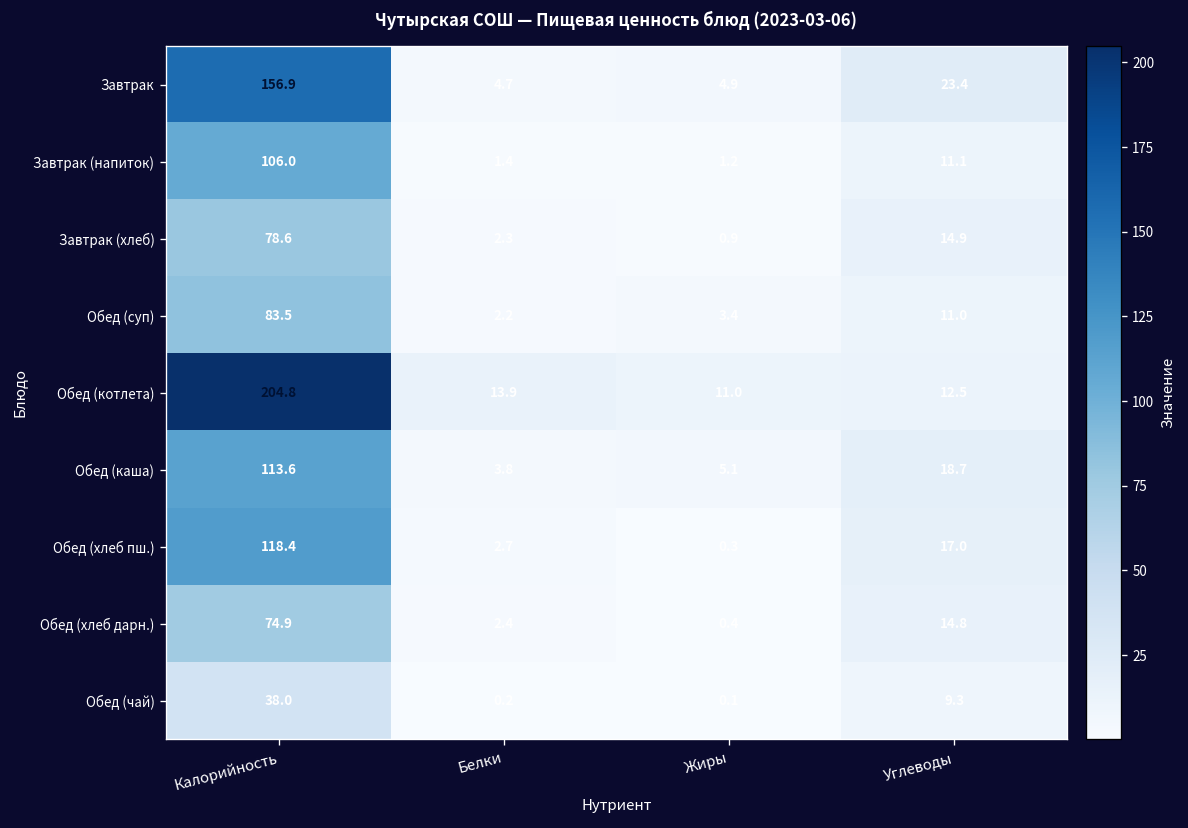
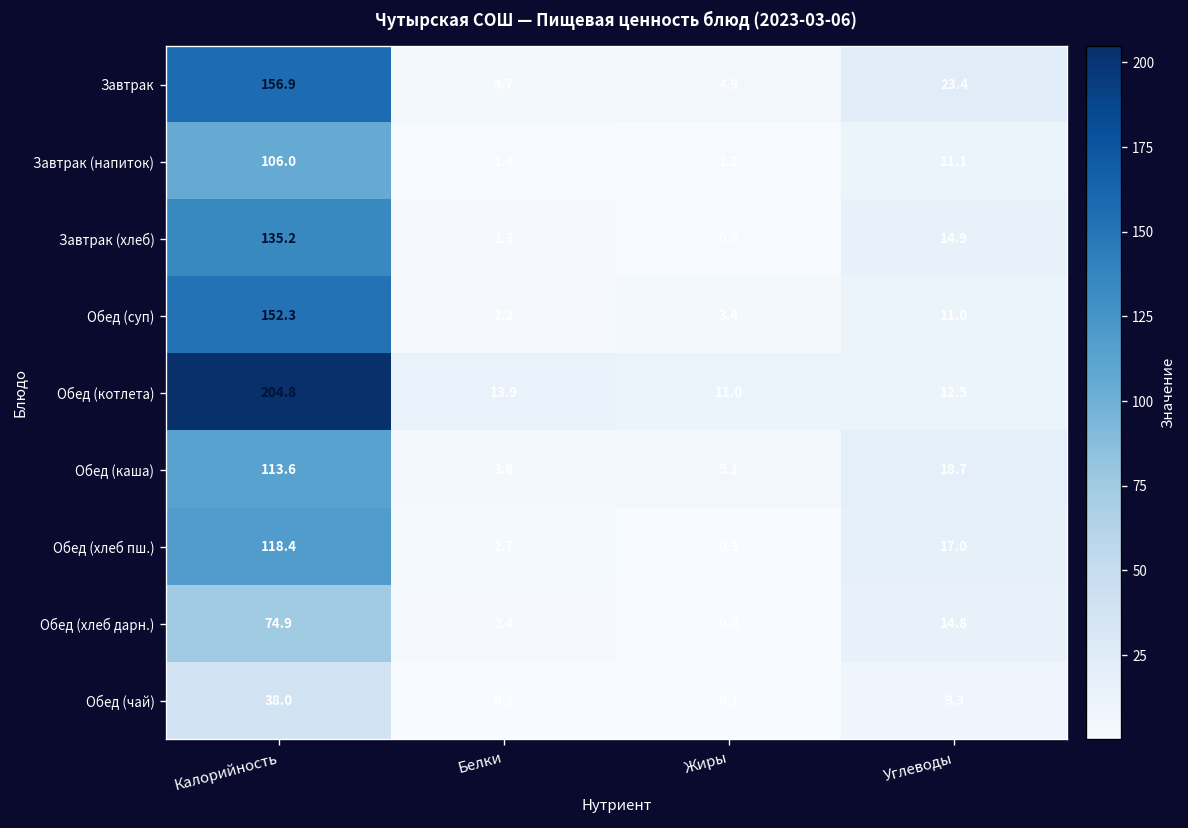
  {
    "Завтрак": {
      "Калорийность": 156.9
    },
    "Завтрак (напиток)": {
      "Калорийность": 106.0
    },
    "Завтрак (хлеб)": {
-     "Калорийность": 78.6
+     "Калорийность": 135.2
    },
    "Обед (суп)": {
-     "Калорийность": 83.5
+     "Калорийность": 152.3
    },
    "Обед (котлета)": {
      "Калорийность": 204.8
    },
    "Обед (каша)": {
      "Калорийность": 113.6
    },
    "Обед (хлеб пш.)": {
      "Калорийность": 118.4
    },
    "Обед (хлеб дарн.)": {
      "Калорийность": 74.9
    }
  }
